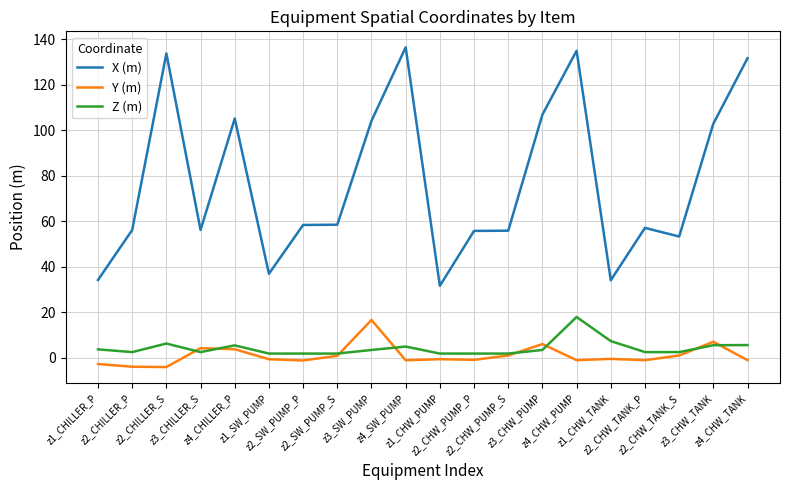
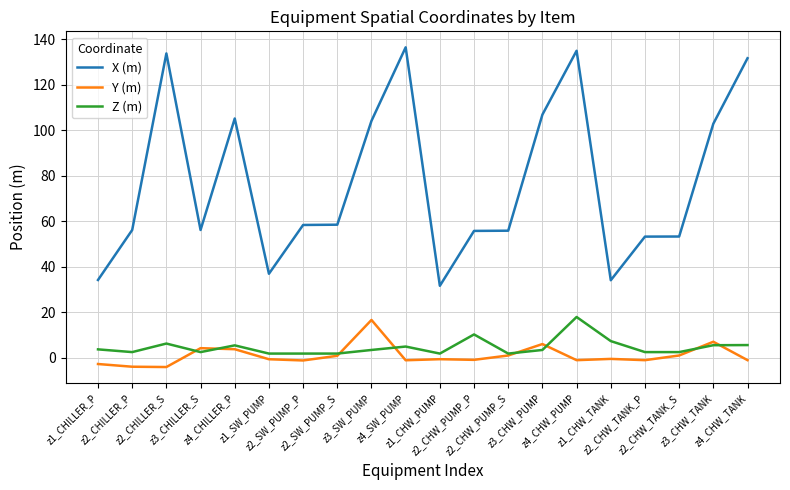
  {
    "X (m)": {
      "z1_CHILLER_P": 34,
      "z2_CHILLER_P": 56,
      "z2_CHILLER_S": 134,
      "z3_CHILLER_S": 56,
      "z4_CHILLER_P": 105,
      "z1_SW_PUMP": 37,
      "z2_SW_PUMP_P": 58,
      "z2_SW_PUMP_S": 58,
      "z3_SW_PUMP": 104,
      "z4_SW_PUMP": 137,
      "z1_CHW_PUMP": 32,
      "z2_CHW_PUMP_P": 56,
      "z2_CHW_PUMP_S": 56,
      "z3_CHW_PUMP": 107,
      "z4_CHW_PUMP": 135,
      "z1_CHW_TANK": 34,
-     "z2_CHW_TANK_P": 57,
+     "z2_CHW_TANK_P": 53,
      "z2_CHW_TANK_S": 53,
      "z3_CHW_TANK": 103,
      "z4_CHW_TANK": 132
    },
    "Y (m)": {
      "z1_CHILLER_P": -3,
      "z2_CHILLER_P": -4,
      "z2_CHILLER_S": -4,
      "z3_CHILLER_S": 4,
      "z4_CHILLER_P": 4,
      "z1_SW_PUMP": -1,
      "z2_SW_PUMP_P": -1,
      "z3_SW_PUMP": 17,
      "z4_SW_PUMP": -1,
      "z1_CHW_PUMP": -1,
      "z2_CHW_PUMP_P": -1,
      "z3_CHW_PUMP": 6,
      "z4_CHW_PUMP": -1,
      "z1_CHW_TANK": -1,
      "z2_CHW_TANK_P": -1,
      "z2_CHW_TANK_S": 1,
      "z3_CHW_TANK": 7,
      "z4_CHW_TANK": -1
    },
    "Z (m)": {
      "z1_CHILLER_P": 4,
      "z2_CHILLER_P": 2,
      "z2_CHILLER_S": 6,
      "z3_CHILLER_S": 2,
      "z4_CHILLER_P": 5,
      "z1_SW_PUMP": 2,
      "z2_SW_PUMP_P": 2,
      "z3_SW_PUMP": 3,
      "z4_SW_PUMP": 5,
      "z1_CHW_PUMP": 2,
-     "z2_CHW_PUMP_P": 2,
+     "z2_CHW_PUMP_P": 10,
      "z3_CHW_PUMP": 3,
      "z4_CHW_PUMP": 18,
      "z1_CHW_TANK": 7,
      "z2_CHW_TANK_P": 2,
      "z2_CHW_TANK_S": 2,
      "z3_CHW_TANK": 5,
      "z4_CHW_TANK": 6
    }
  }
